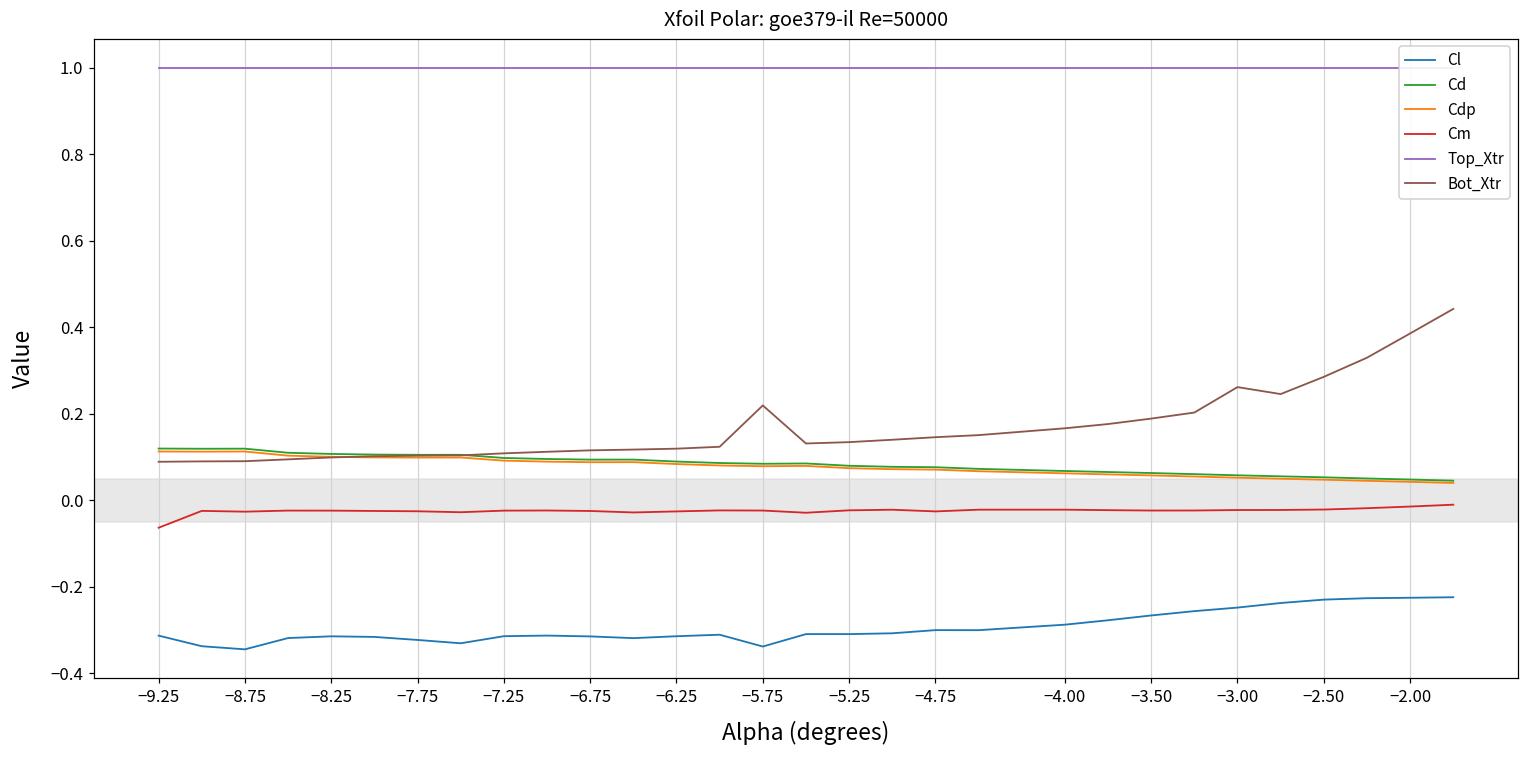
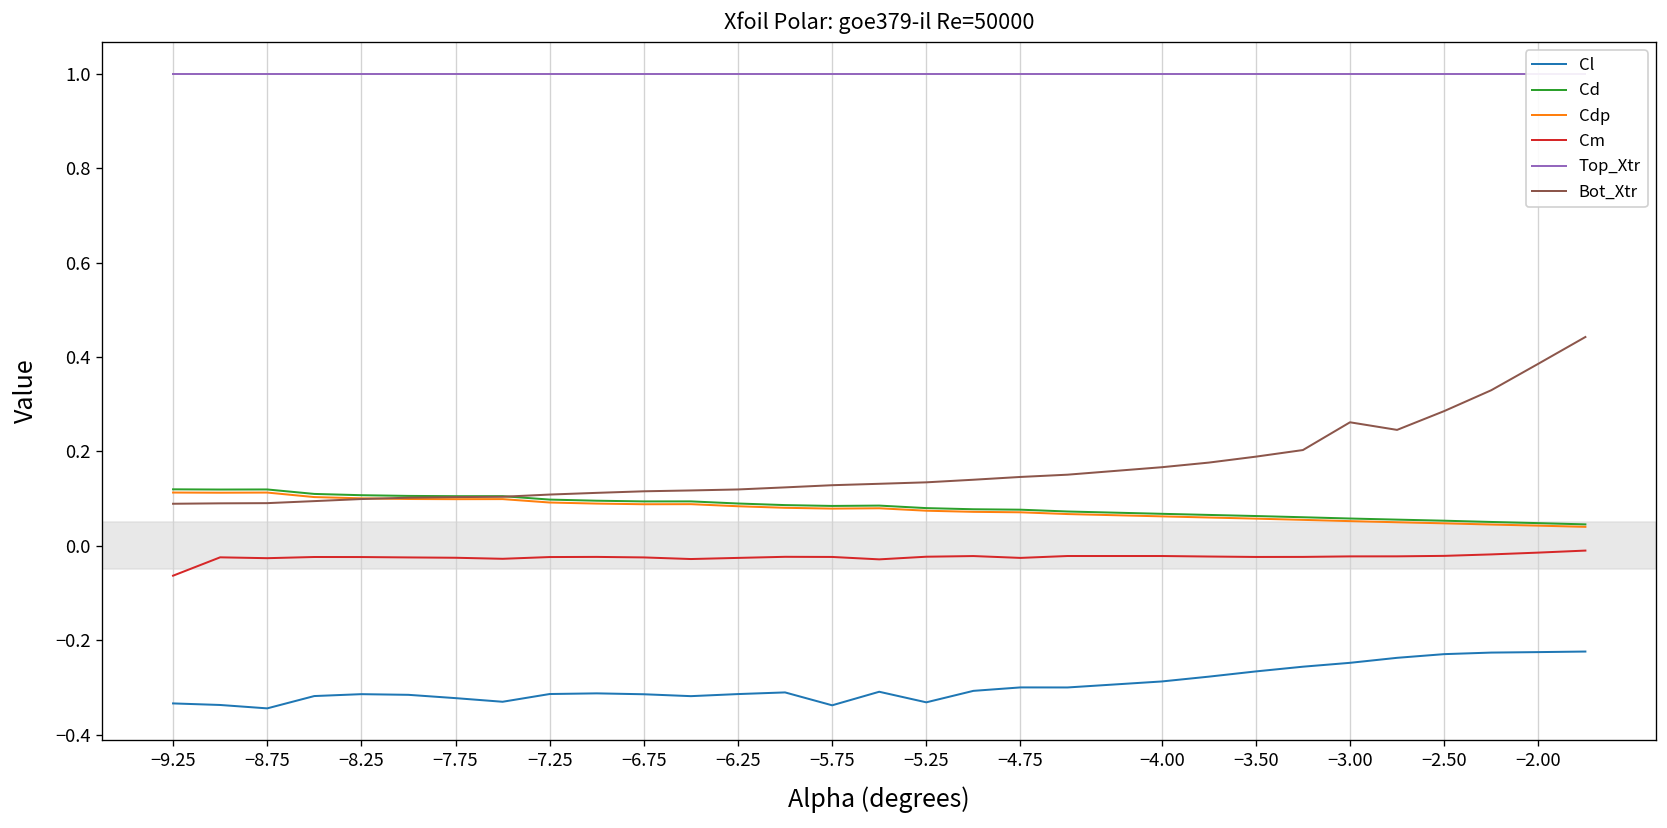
  {
    "Cl": {
-     "−9.25": -0.31,
+     "−9.25": -0.33,
      "−8.75": -0.34,
      "−8.25": -0.31,
      "−7.75": -0.32,
      "−7.25": -0.31,
      "−6.75": -0.31,
      "−6.25": -0.31,
      "−5.75": -0.34,
-     "−5.25": -0.31,
+     "−5.25": -0.33,
      "−4.75": -0.30,
      "−4.00": -0.29,
      "−3.50": -0.27,
      "−3.00": -0.25,
      "−2.50": -0.23,
      "−2.00": -0.23
    },
    "Cd": {
      "−9.25": 0.12,
      "−8.75": 0.12,
      "−8.25": 0.11
    },
    "Cdp": {
      "−9.25": 0.11,
      "−8.75": 0.11
    },
    "Cm": {
      "−9.25": -0.06,
      "−8.75": -0.03,
      "−8.25": -0.02,
      "−7.75": -0.03,
      "−7.25": -0.02,
      "−6.75": -0.02,
      "−6.25": -0.03,
      "−5.75": -0.02,
      "−5.25": -0.02,
      "−4.75": -0.03,
      "−4.00": -0.02,
      "−3.50": -0.02,
      "−3.00": -0.02,
      "−2.50": -0.02,
      "−2.00": -0.01
    },
    "Top_Xtr": {
      "−9.25": 1.00,
      "−8.75": 1.00,
      "−8.25": 1.00,
      "−7.75": 1.00,
      "−7.25": 1.00,
      "−6.75": 1.00,
      "−6.25": 1.00,
      "−5.75": 1.00,
      "−5.25": 1.00,
      "−4.75": 1.00,
      "−4.00": 1.00,
      "−3.50": 1.00,
      "−3.00": 1.00,
      "−2.50": 1.00
    },
    "Bot_Xtr": {
      "−9.25": 0.09,
      "−8.75": 0.09,
      "−7.25": 0.11,
      "−6.75": 0.12,
      "−6.25": 0.12,
-     "−5.75": 0.22,
+     "−5.75": 0.13,
      "−5.25": 0.13,
      "−4.75": 0.15,
      "−4.00": 0.17,
      "−3.50": 0.19,
      "−3.00": 0.26,
      "−2.50": 0.29,
      "−2.00": 0.39
    }
  }
